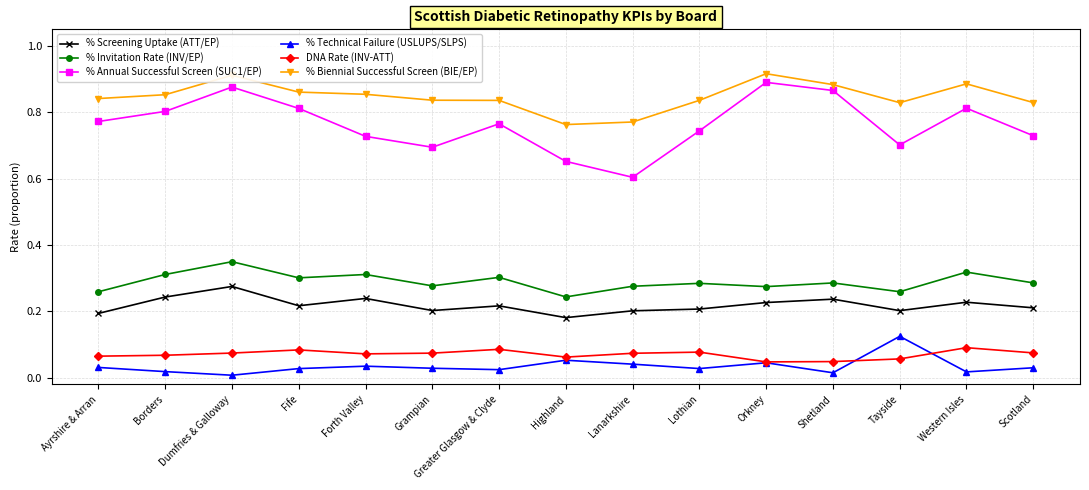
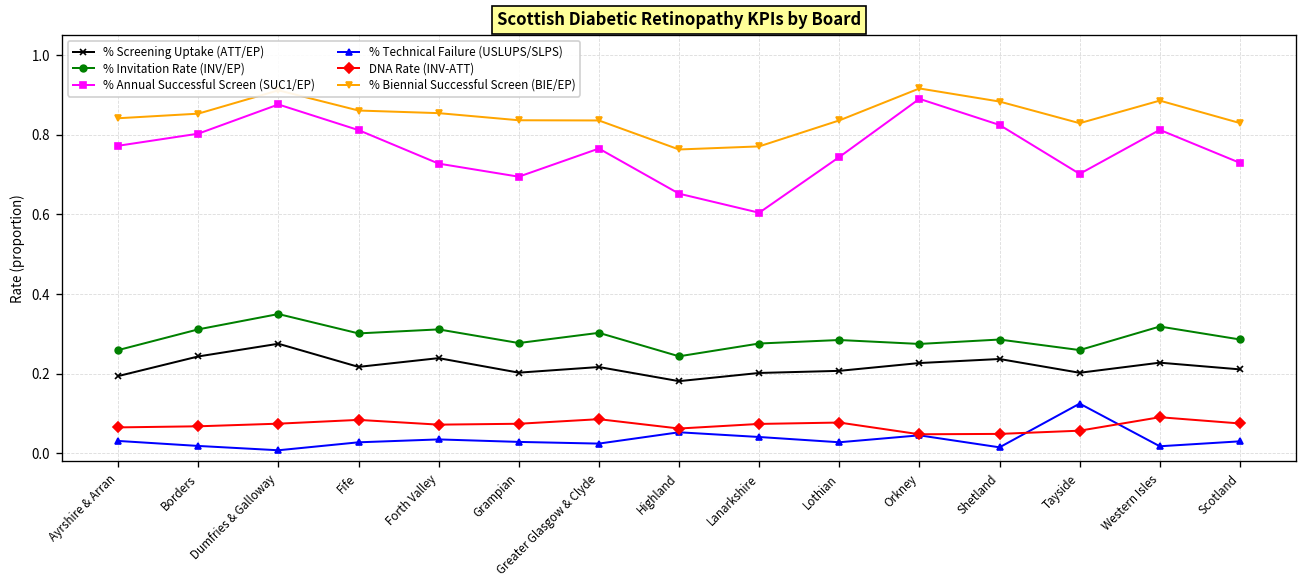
  {
    "% Screening Uptake (ATT/EP)": {
      "Ayrshire & Arran": 0.19,
      "Borders": 0.24,
      "Dumfries & Galloway": 0.28,
      "Fife": 0.22,
      "Forth Valley": 0.24,
      "Grampian": 0.20,
      "Greater Glasgow & Clyde": 0.22,
      "Highland": 0.18,
      "Lanarkshire": 0.20,
      "Lothian": 0.21,
      "Orkney": 0.23,
      "Shetland": 0.24,
      "Tayside": 0.20,
      "Western Isles": 0.23,
      "Scotland": 0.21
    },
    "% Invitation Rate (INV/EP)": {
      "Ayrshire & Arran": 0.26,
      "Borders": 0.31,
      "Dumfries & Galloway": 0.35,
      "Fife": 0.30,
      "Forth Valley": 0.31,
      "Grampian": 0.28,
      "Greater Glasgow & Clyde": 0.30,
      "Highland": 0.24,
      "Lanarkshire": 0.28,
      "Lothian": 0.28,
      "Orkney": 0.27,
      "Shetland": 0.29,
      "Tayside": 0.26,
      "Western Isles": 0.32,
      "Scotland": 0.29
    },
    "% Annual Successful Screen (SUC1/EP)": {
      "Ayrshire & Arran": 0.77,
      "Borders": 0.80,
      "Dumfries & Galloway": 0.88,
      "Fife": 0.81,
      "Forth Valley": 0.73,
      "Grampian": 0.69,
      "Greater Glasgow & Clyde": 0.77,
      "Highland": 0.65,
      "Lanarkshire": 0.60,
      "Lothian": 0.74,
      "Orkney": 0.89,
-     "Shetland": 0.87,
+     "Shetland": 0.82,
      "Tayside": 0.70,
      "Western Isles": 0.81,
      "Scotland": 0.73
    },
    "% Technical Failure (USLUPS/SLPS)": {
      "Ayrshire & Arran": 0.03,
      "Borders": 0.02,
      "Dumfries & Galloway": 0.01,
      "Fife": 0.03,
      "Forth Valley": 0.04,
      "Grampian": 0.03,
      "Greater Glasgow & Clyde": 0.02,
      "Highland": 0.05,
      "Lanarkshire": 0.04,
      "Lothian": 0.03,
      "Shetland": 0.02,
      "Tayside": 0.12,
      "Western Isles": 0.02,
      "Scotland": 0.03
    },
    "DNA Rate (INV-ATT)": {
      "Ayrshire & Arran": 0.07,
      "Borders": 0.07,
      "Dumfries & Galloway": 0.07,
      "Fife": 0.08,
      "Forth Valley": 0.07,
      "Grampian": 0.07,
      "Greater Glasgow & Clyde": 0.09,
      "Highland": 0.06,
      "Lanarkshire": 0.07,
      "Lothian": 0.08,
      "Shetland": 0.05,
      "Tayside": 0.06,
      "Western Isles": 0.09,
      "Scotland": 0.08
    },
    "% Biennial Successful Screen (BIE/EP)": {
      "Ayrshire & Arran": 0.84,
      "Borders": 0.85,
      "Fife": 0.86,
      "Forth Valley": 0.85,
      "Grampian": 0.84,
      "Greater Glasgow & Clyde": 0.84,
      "Highland": 0.76,
      "Lanarkshire": 0.77,
      "Lothian": 0.84,
      "Orkney": 0.92,
      "Shetland": 0.88,
      "Tayside": 0.83,
      "Western Isles": 0.89,
      "Scotland": 0.83
    }
  }
